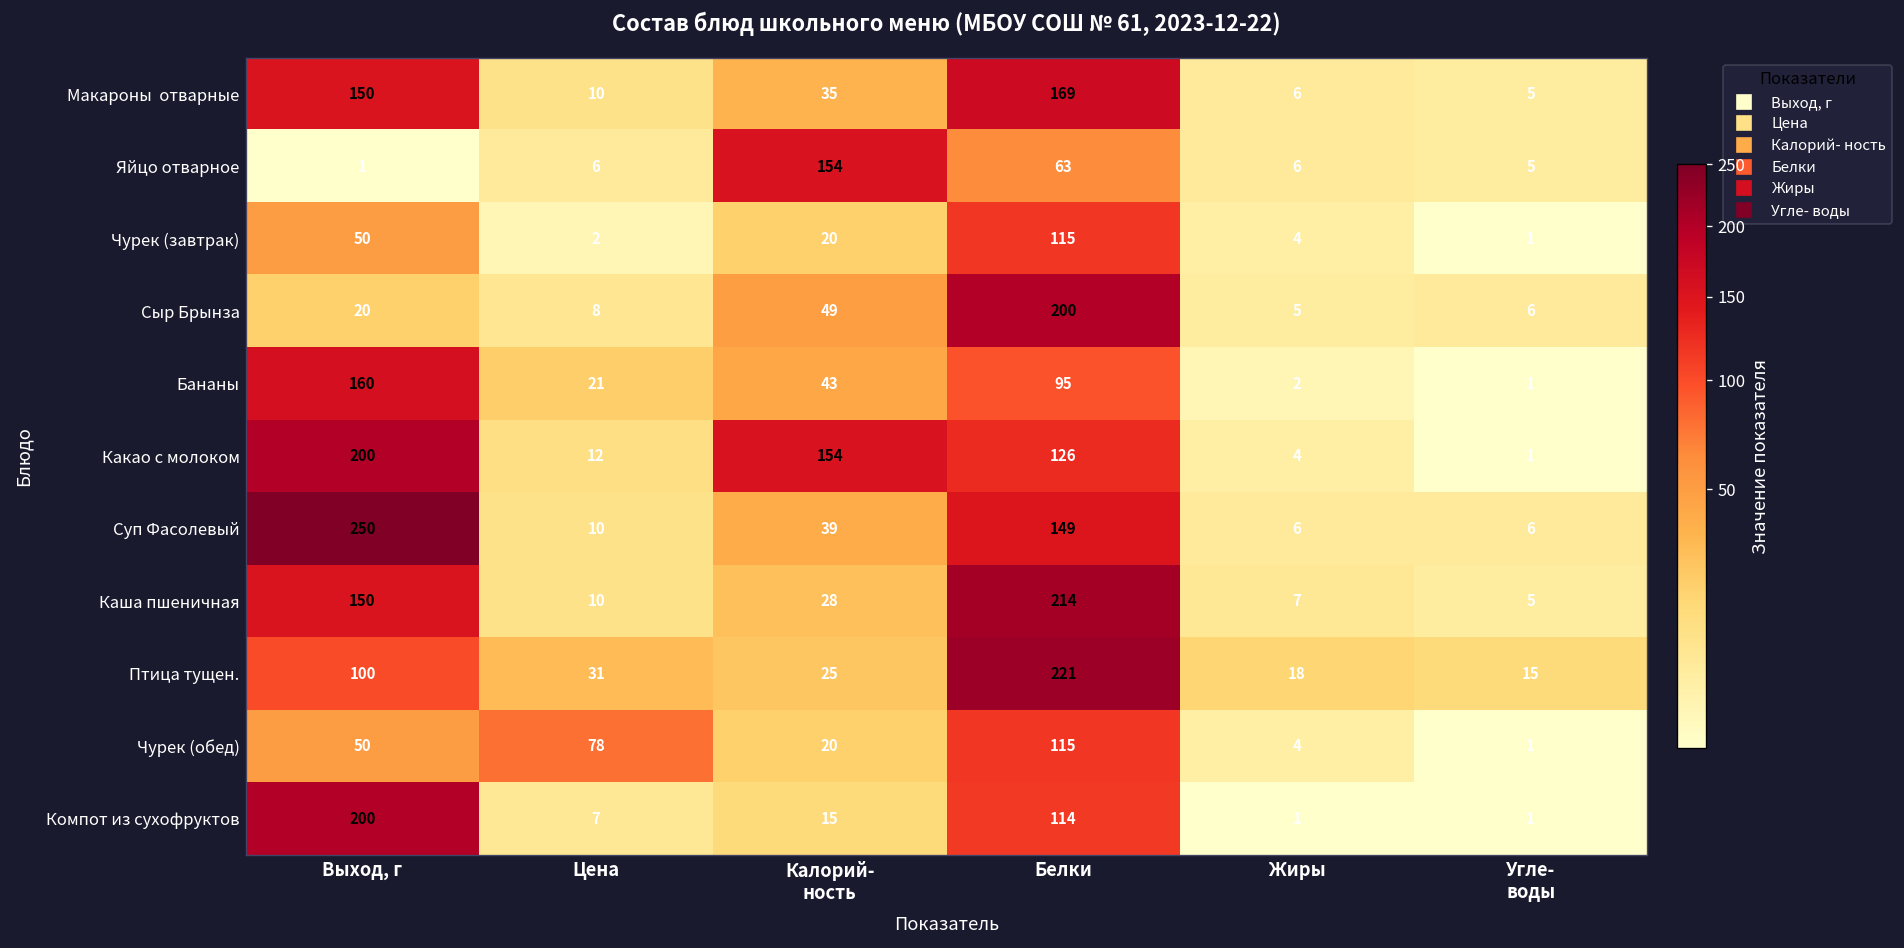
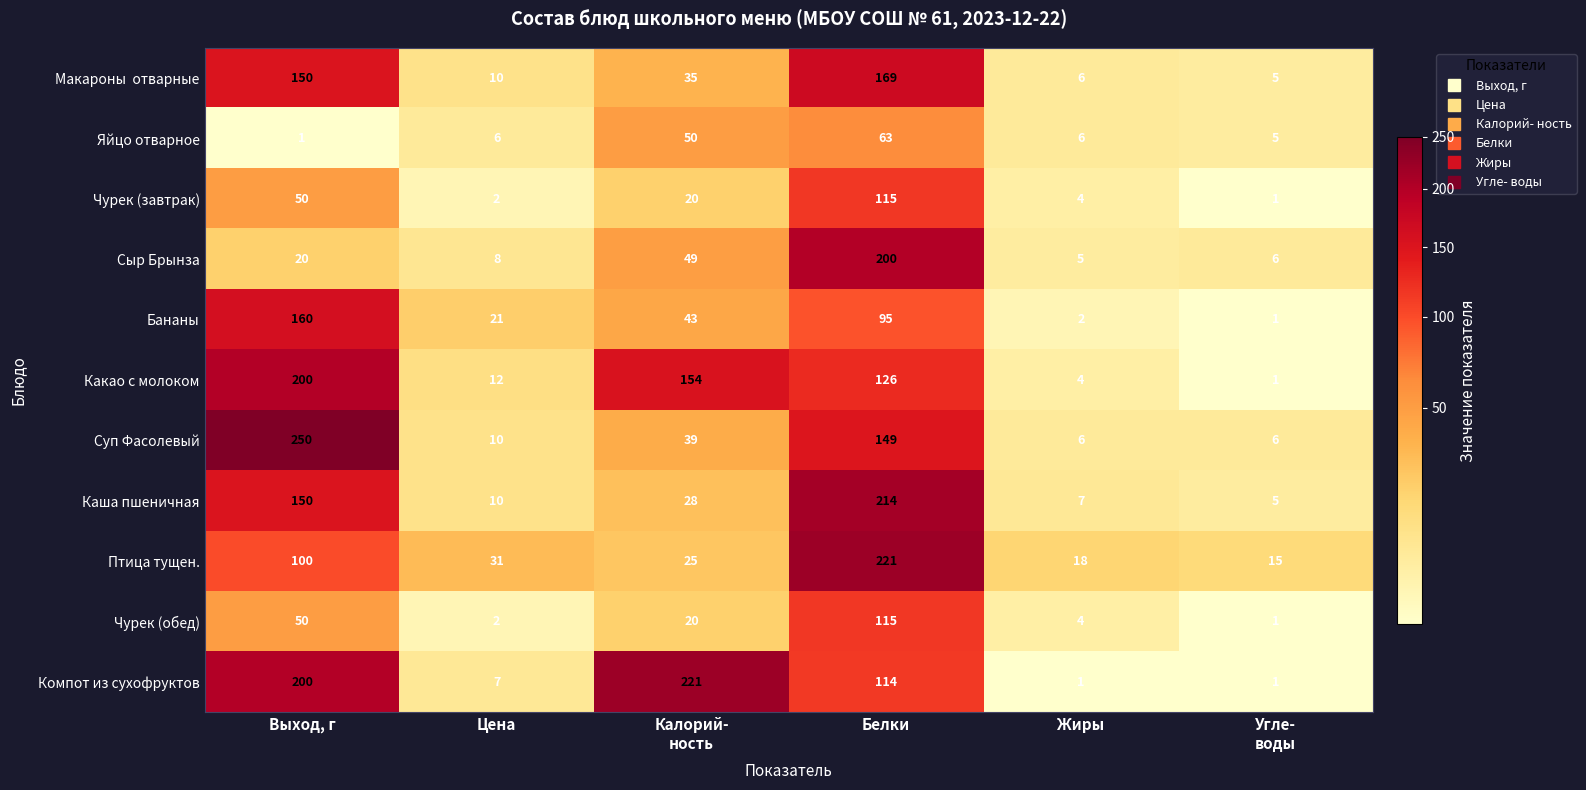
  {
    "Макароны отварные": {
      "Выход, г": 150,
      "Цена": 10,
      "Калорий- ность": 35,
      "Белки": 169,
      "Жиры": 6,
      "Угле- воды": 5
    },
    "Яйцо отварное": {
      "Выход, г": 1,
      "Цена": 6,
-     "Калорий- ность": 154,
+     "Калорий- ность": 50,
      "Белки": 63,
      "Жиры": 6,
      "Угле- воды": 5
    },
    "Чурек (завтрак)": {
      "Выход, г": 50,
      "Цена": 2,
      "Калорий- ность": 20,
      "Белки": 115,
      "Жиры": 4,
      "Угле- воды": 1
    },
    "Сыр Брынза": {
      "Выход, г": 20,
      "Цена": 8,
      "Калорий- ность": 49,
      "Белки": 200,
      "Жиры": 5,
      "Угле- воды": 6
    },
    "Бананы": {
      "Выход, г": 160,
      "Цена": 21,
      "Калорий- ность": 43,
      "Белки": 95,
      "Жиры": 2,
      "Угле- воды": 1
    },
    "Какао с молоком": {
      "Выход, г": 200,
      "Цена": 12,
      "Калорий- ность": 154,
      "Белки": 126,
      "Жиры": 4,
      "Угле- воды": 1
    },
    "Суп Фасолевый": {
      "Выход, г": 250,
      "Цена": 10,
      "Калорий- ность": 39,
      "Белки": 149,
      "Жиры": 6,
      "Угле- воды": 6
    },
    "Каша пшеничная": {
      "Выход, г": 150,
      "Цена": 10,
      "Калорий- ность": 28,
      "Белки": 214,
      "Жиры": 7,
      "Угле- воды": 5
    },
    "Птица тущен.": {
      "Выход, г": 100,
      "Цена": 31,
      "Калорий- ность": 25,
      "Белки": 221,
      "Жиры": 18,
      "Угле- воды": 15
    },
    "Чурек (обед)": {
      "Выход, г": 50,
-     "Цена": 78,
+     "Цена": 2,
      "Калорий- ность": 20,
      "Белки": 115,
      "Жиры": 4,
      "Угле- воды": 1
    },
    "Компот из сухофруктов": {
      "Выход, г": 200,
      "Цена": 7,
-     "Калорий- ность": 15,
+     "Калорий- ность": 221,
      "Белки": 114,
      "Жиры": 1,
      "Угле- воды": 1
    }
  }
